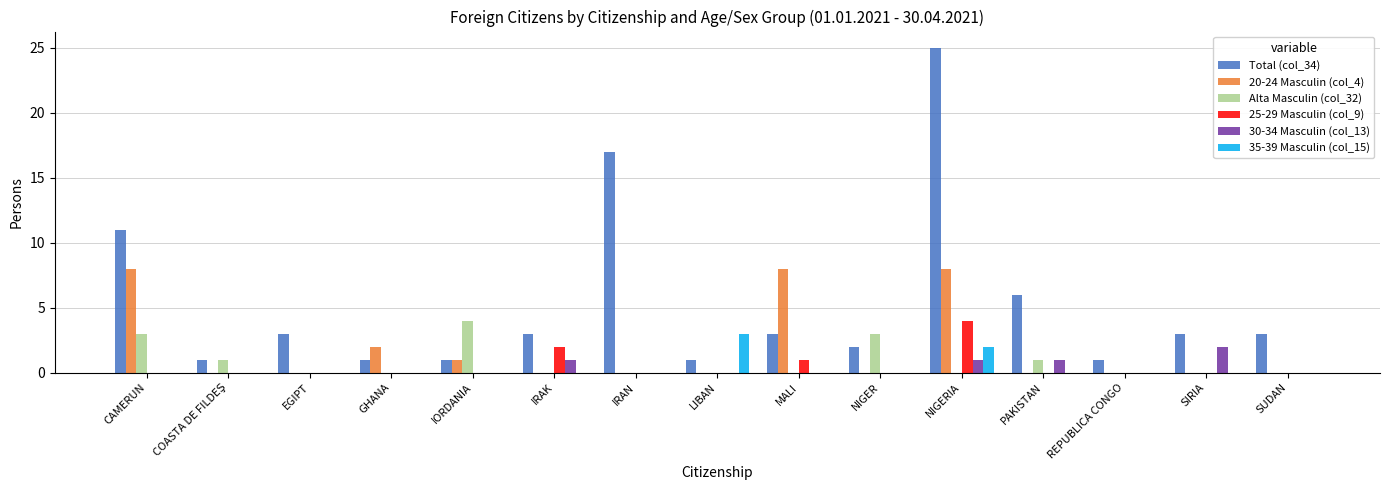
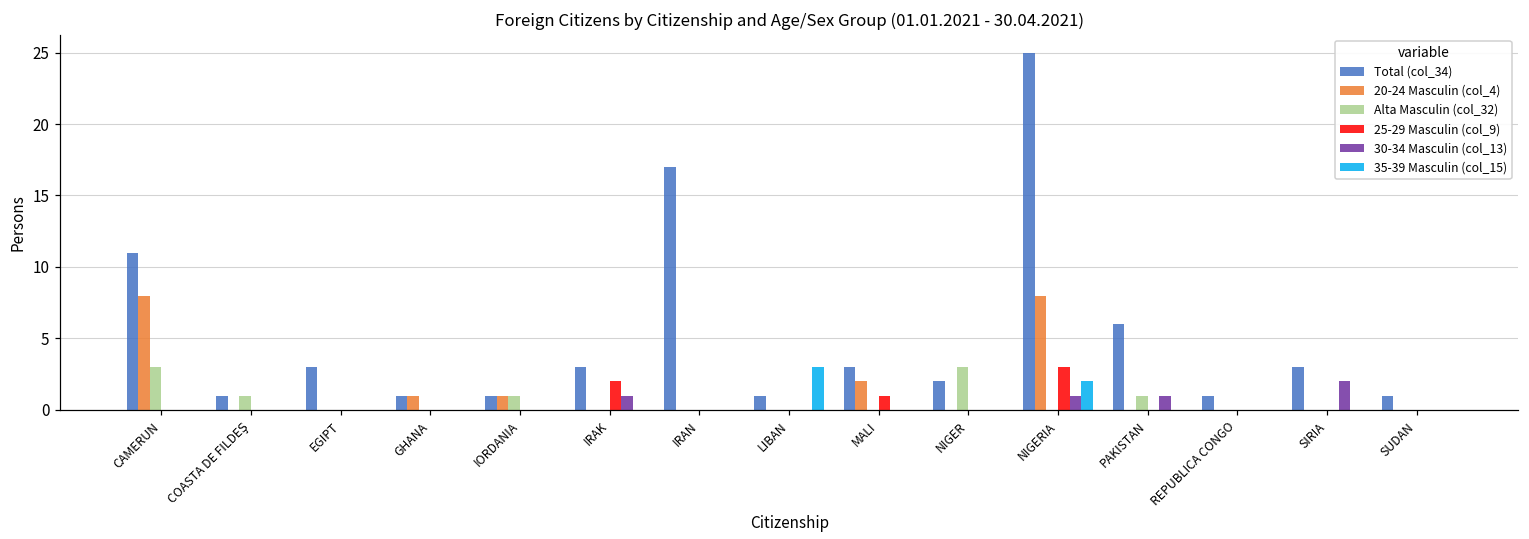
  {
    "Total (col_34)": {
      "CAMERUN": 11,
      "COASTA DE FILDEŞ": 1,
      "EGIPT": 3,
      "GHANA": 1,
      "IORDANIA": 1,
      "IRAK": 3,
      "IRAN": 17,
      "LIBAN": 1,
      "MALI": 3,
      "NIGER": 2,
      "NIGERIA": 25,
      "PAKISTAN": 6,
      "REPUBLICA CONGO": 1,
      "SIRIA": 3,
-     "SUDAN": 3
+     "SUDAN": 1
    },
    "20-24 Masculin (col_4)": {
      "CAMERUN": 8,
      "COASTA DE FILDEŞ": 0,
      "EGIPT": 0,
-     "GHANA": 2,
+     "GHANA": 1,
      "IORDANIA": 1,
      "IRAK": 0,
      "IRAN": 0,
      "LIBAN": 0,
-     "MALI": 8,
+     "MALI": 2,
      "NIGER": 0,
      "NIGERIA": 8,
      "PAKISTAN": 0,
      "REPUBLICA CONGO": 0,
      "SIRIA": 0,
      "SUDAN": 0
    },
    "Alta Masculin (col_32)": {
      "CAMERUN": 3,
      "COASTA DE FILDEŞ": 1,
      "EGIPT": 0,
      "GHANA": 0,
-     "IORDANIA": 4,
+     "IORDANIA": 1,
      "IRAK": 0,
      "IRAN": 0,
      "LIBAN": 0,
      "MALI": 0,
      "NIGER": 3,
      "NIGERIA": 0,
      "PAKISTAN": 1,
      "REPUBLICA CONGO": 0,
      "SIRIA": 0,
      "SUDAN": 0
    },
    "25-29 Masculin (col_9)": {
      "CAMERUN": 0,
      "COASTA DE FILDEŞ": 0,
      "EGIPT": 0,
      "GHANA": 0,
      "IORDANIA": 0,
      "IRAK": 2,
      "IRAN": 0,
      "LIBAN": 0,
      "MALI": 1,
      "NIGER": 0,
-     "NIGERIA": 4,
+     "NIGERIA": 3,
      "PAKISTAN": 0,
      "REPUBLICA CONGO": 0,
      "SIRIA": 0,
      "SUDAN": 0
    },
    "30-34 Masculin (col_13)": {
      "CAMERUN": 0,
      "COASTA DE FILDEŞ": 0,
      "EGIPT": 0,
      "GHANA": 0,
      "IORDANIA": 0,
      "IRAK": 1,
      "IRAN": 0,
      "LIBAN": 0,
      "MALI": 0,
      "NIGER": 0,
      "NIGERIA": 1,
      "PAKISTAN": 1,
      "REPUBLICA CONGO": 0,
      "SIRIA": 2,
      "SUDAN": 0
    },
    "35-39 Masculin (col_15)": {
      "CAMERUN": 0,
      "COASTA DE FILDEŞ": 0,
      "EGIPT": 0,
      "GHANA": 0,
      "IORDANIA": 0,
      "IRAK": 0,
      "IRAN": 0,
      "LIBAN": 3,
      "MALI": 0,
      "NIGER": 0,
      "NIGERIA": 2,
      "PAKISTAN": 0,
      "REPUBLICA CONGO": 0,
      "SIRIA": 0,
      "SUDAN": 0
    }
  }
